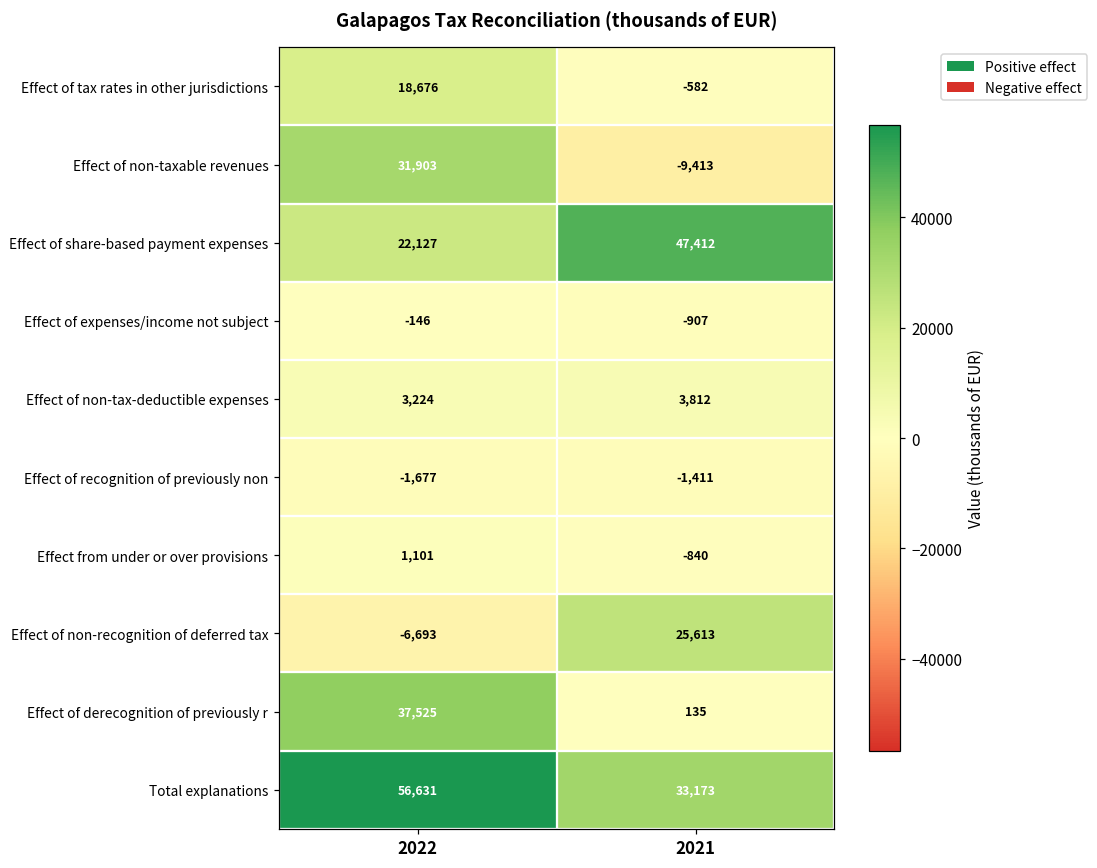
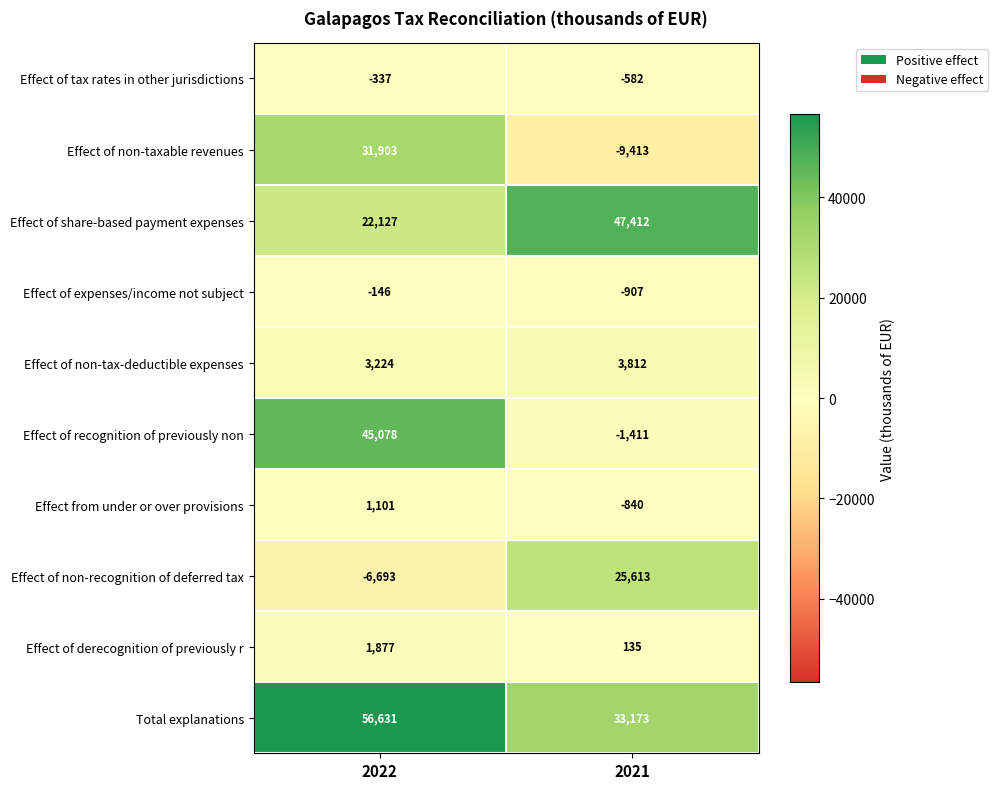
  {
    "Effect of tax rates in other jurisdictions": {
-     "2022": "18,676",
+     "2022": "-337",
      "2021": "-582"
    },
    "Effect of non-taxable revenues": {
      "2022": "31,903",
      "2021": "-9,413"
    },
    "Effect of share-based payment expenses": {
      "2022": "22,127",
      "2021": "47,412"
    },
    "Effect of expenses/income not subject": {
      "2022": "-146",
      "2021": "-907"
    },
    "Effect of non-tax-deductible expenses": {
      "2022": "3,224",
      "2021": "3,812"
    },
    "Effect of recognition of previously non": {
-     "2022": "-1,677",
+     "2022": "45,078",
      "2021": "-1,411"
    },
    "Effect from under or over provisions": {
      "2022": "1,101",
      "2021": "-840"
    },
    "Effect of non-recognition of deferred tax": {
      "2022": "-6,693",
      "2021": "25,613"
    },
    "Effect of derecognition of previously r": {
-     "2022": "37,525",
+     "2022": "1,877",
      "2021": "135"
    },
    "Total explanations": {
      "2022": "56,631",
      "2021": "33,173"
    }
  }
